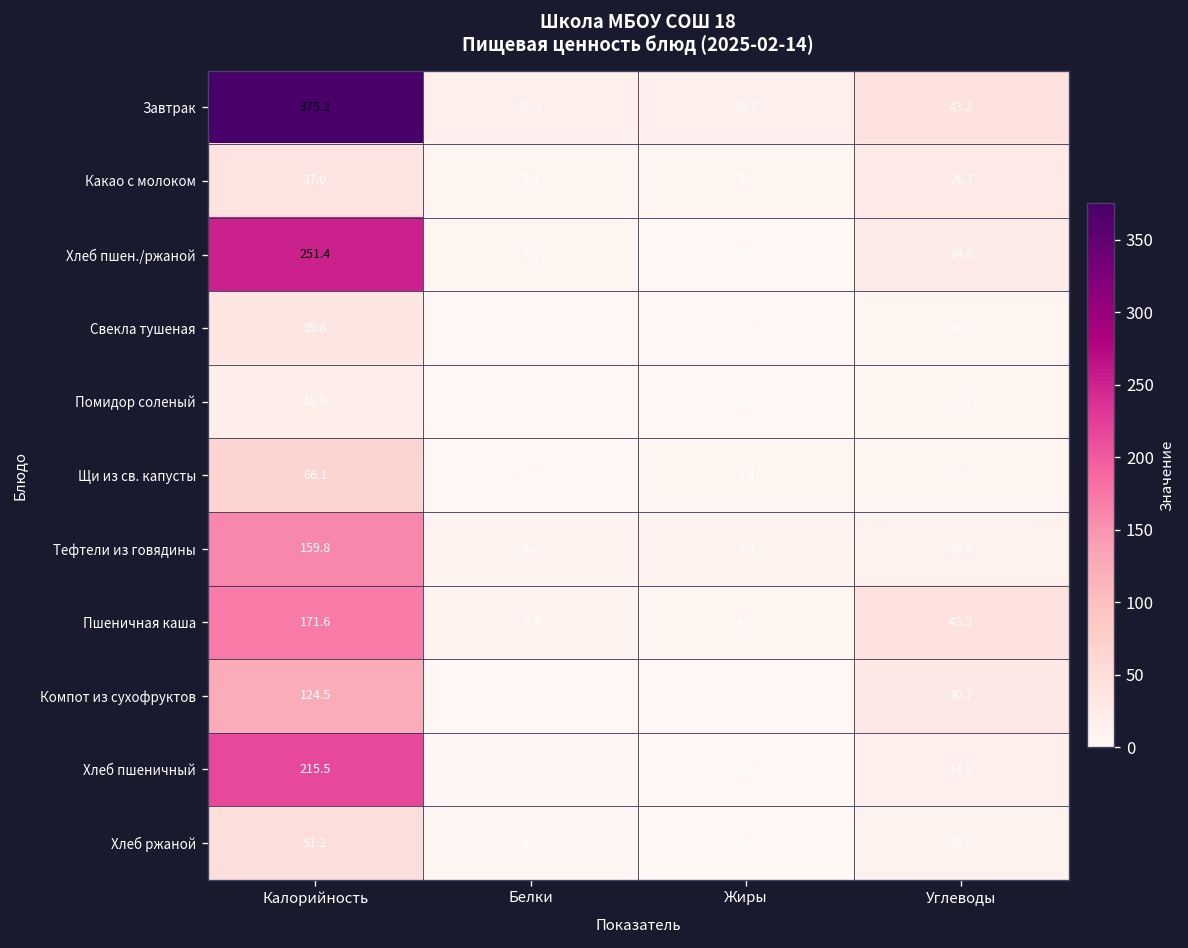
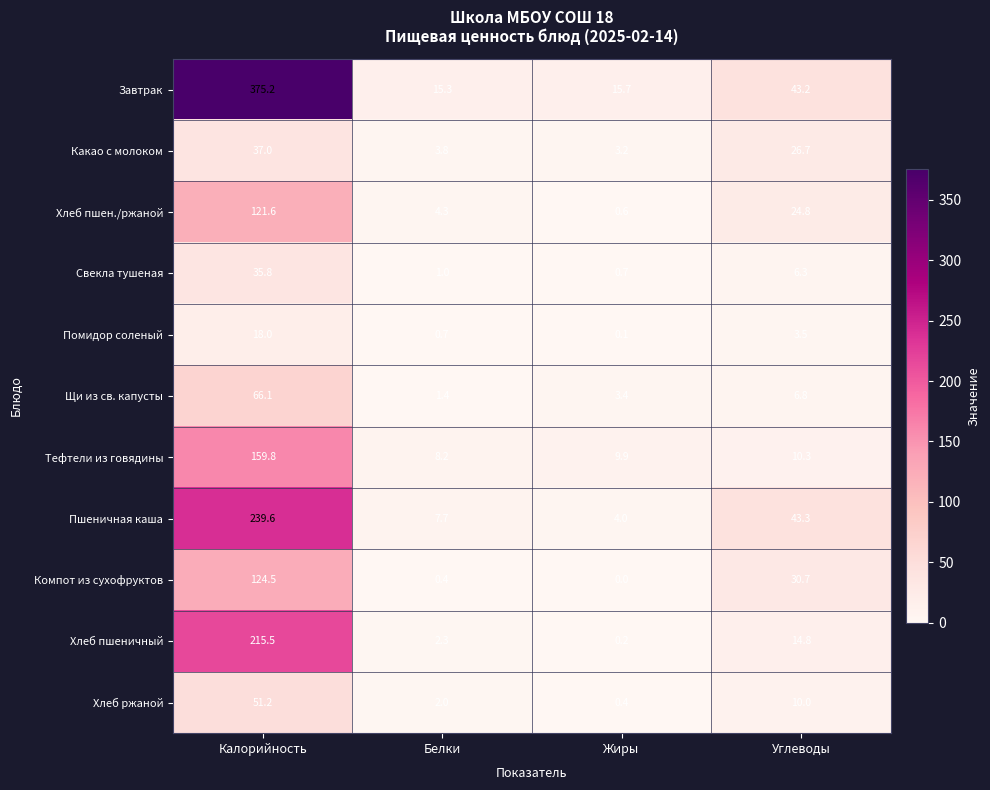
  {
    "Завтрак": {
      "Калорийность": 375.2
    },
    "Хлеб пшен./ржаной": {
-     "Калорийность": 251.4
+     "Калорийность": 121.6
    },
    "Тефтели из говядины": {
      "Калорийность": 159.8
    },
    "Пшеничная каша": {
-     "Калорийность": 171.6
+     "Калорийность": 239.6
    },
    "Компот из сухофруктов": {
      "Калорийность": 124.5
    },
    "Хлеб пшеничный": {
      "Калорийность": 215.5
    }
  }
